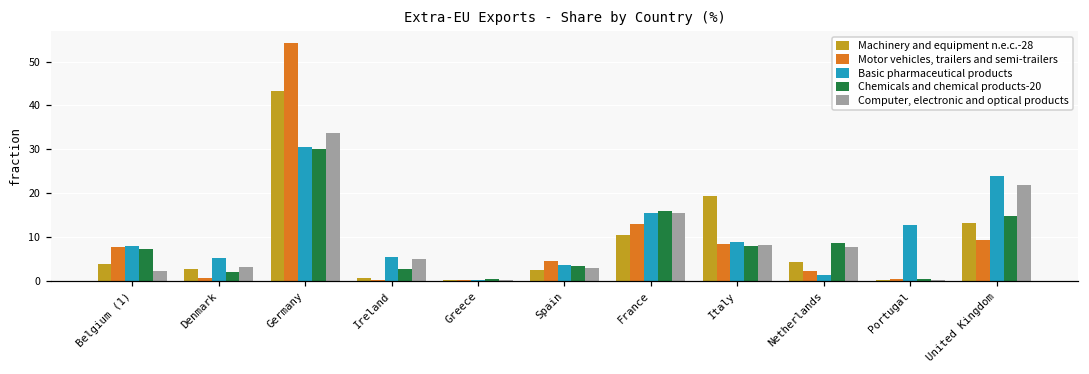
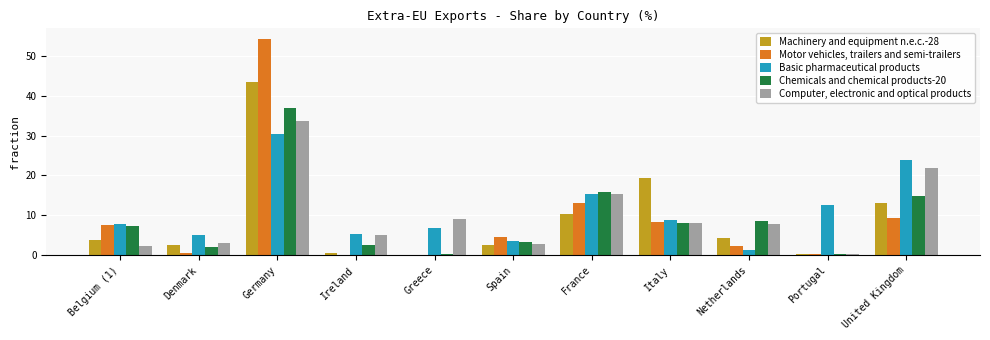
  {
    "Basic pharmaceutical products": {
      "Belgium (1)": 8,
      "Denmark": 5,
      "Germany": 30,
      "Ireland": 5,
-     "Greece": 0,
+     "Greece": 7,
      "Spain": 4,
      "France": 15,
      "Italy": 9,
      "Netherlands": 1,
      "Portugal": 13,
      "United Kingdom": 24
    },
    "Chemicals and chemical products-20": {
      "Belgium (1)": 7,
      "Denmark": 2,
-     "Germany": 30,
+     "Germany": 37,
      "Ireland": 3,
      "Spain": 3,
      "France": 16,
      "Italy": 8,
      "Netherlands": 9,
      "United Kingdom": 15
    },
    "Computer, electronic and optical products": {
      "Belgium (1)": 2,
      "Denmark": 3,
      "Germany": 34,
      "Ireland": 5,
-     "Greece": 0,
+     "Greece": 9,
      "Spain": 3,
      "France": 15,
      "Italy": 8,
      "Netherlands": 8,
      "United Kingdom": 22
    }
  }
